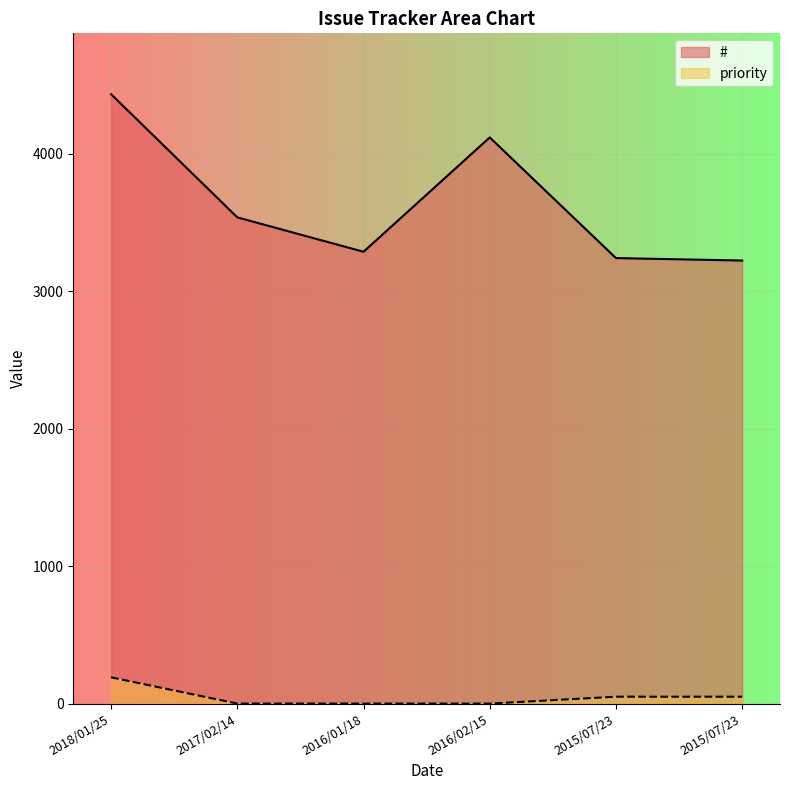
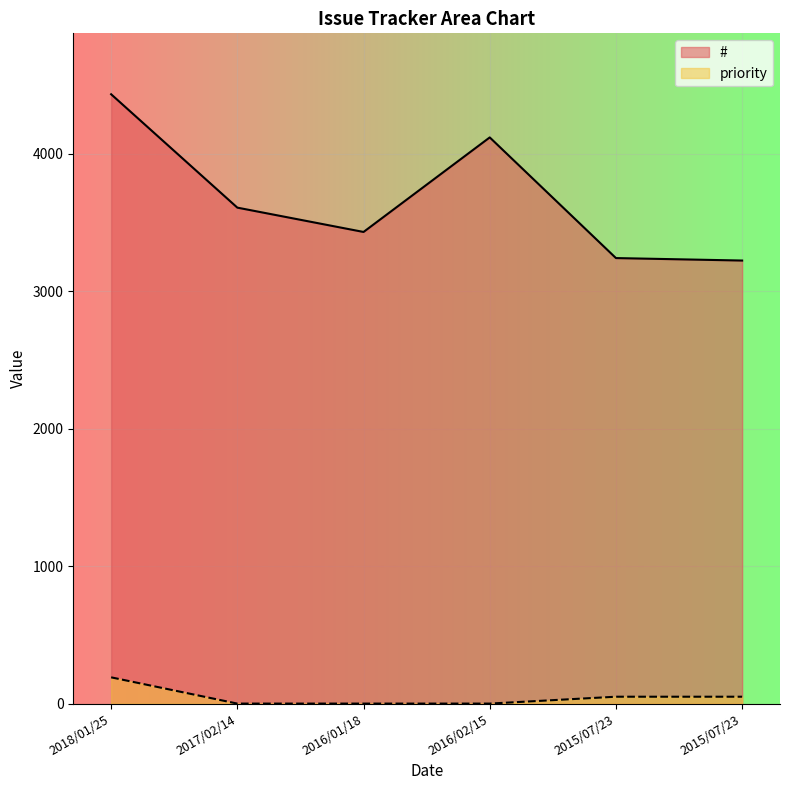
  {
    "#": {
      "2018/01/25": 4430,
-     "2017/02/14": 3540,
-     "2016/01/18": 3290,
+     "2017/02/14": 3610,
+     "2016/01/18": 3430,
      "2016/02/15": 4120
    },
    "priority": {
      "2018/01/25": 190,
      "2017/02/14": 0,
      "2016/01/18": 0,
      "2016/02/15": 0
    }
  }
